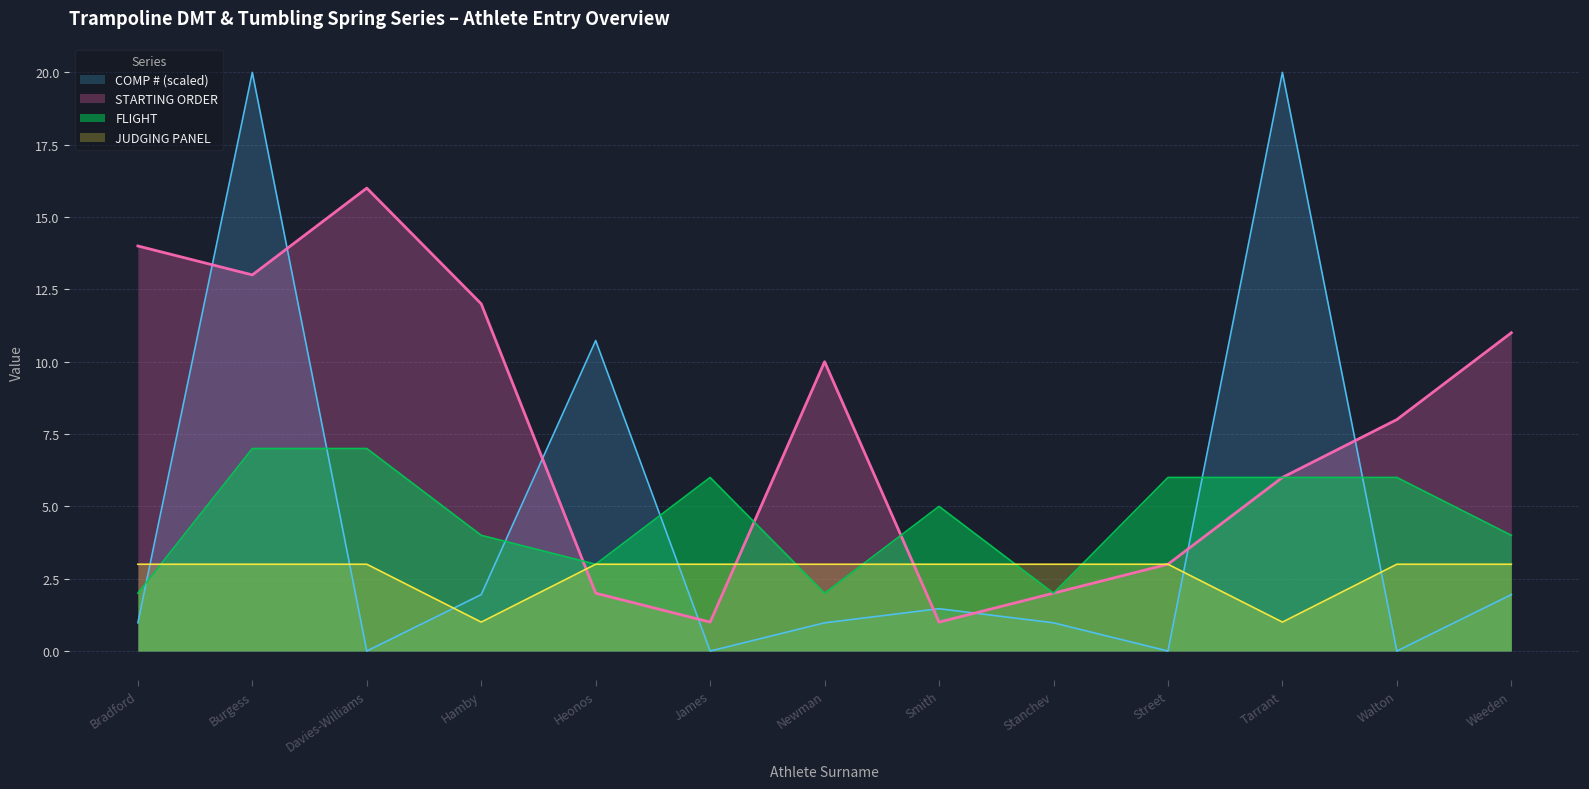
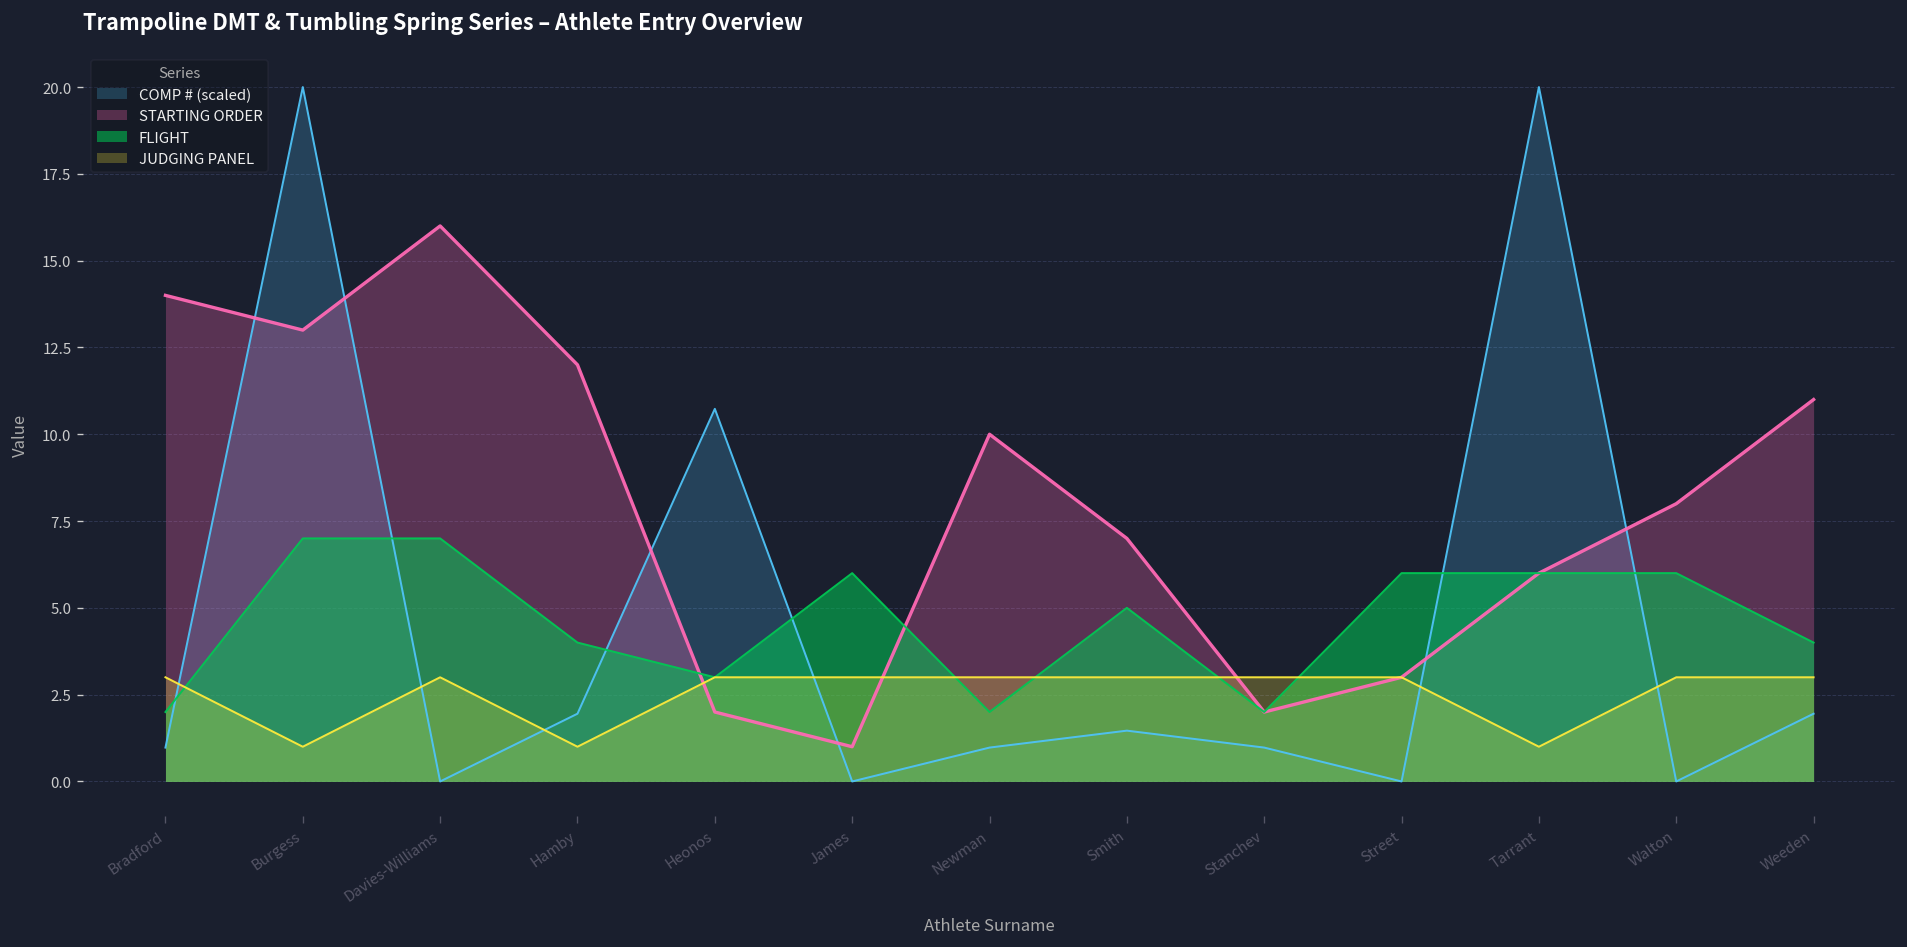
  {
    "COMP # (scaled)": {
      "Bradford": 1,
      "Burgess": 20,
      "Davies-Williams": 0,
      "Hamby": 2,
      "Heonos": 10.7,
      "James": 0,
      "Newman": 1,
      "Smith": 1.5,
      "Stanchev": 1,
      "Street": 0,
      "Tarrant": 20,
      "Walton": 0,
      "Weeden": 2
    },
    "STARTING ORDER": {
      "Bradford": 14,
      "Burgess": 13,
      "Davies-Williams": 16,
      "Hamby": 12,
      "Heonos": 2,
      "James": 1,
      "Newman": 10,
-     "Smith": 1,
+     "Smith": 7,
      "Walton": 8,
      "Weeden": 11
    },
    "FLIGHT": {
      "Bradford": 2,
      "Burgess": 7,
      "Davies-Williams": 7,
      "Hamby": 4,
      "James": 6,
      "Newman": 2,
      "Smith": 5,
      "Street": 6,
      "Walton": 6,
      "Weeden": 4
    },
    "JUDGING PANEL": {
      "Bradford": 3,
-     "Burgess": 3,
+     "Burgess": 1,
      "Davies-Williams": 3,
      "Hamby": 1,
      "James": 3,
      "Newman": 3,
      "Smith": 3,
      "Stanchev": 3,
      "Tarrant": 1,
      "Walton": 3,
      "Weeden": 3
    }
  }
